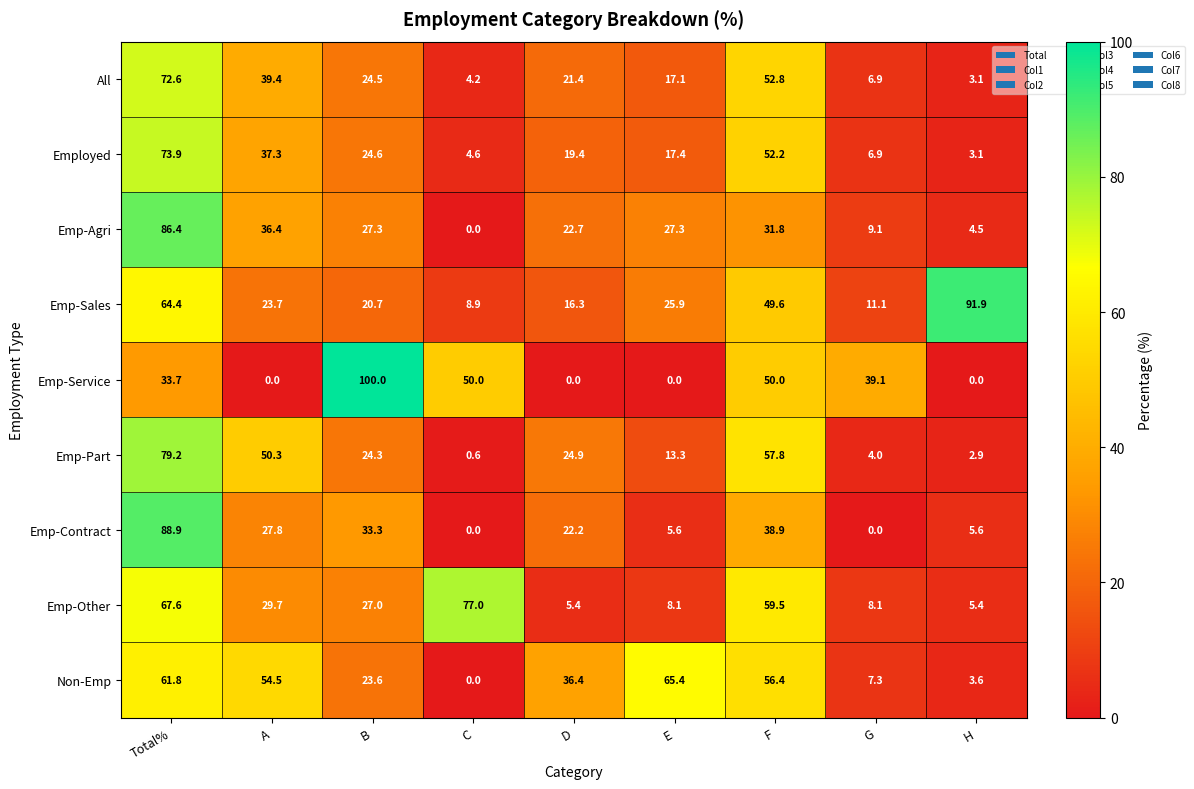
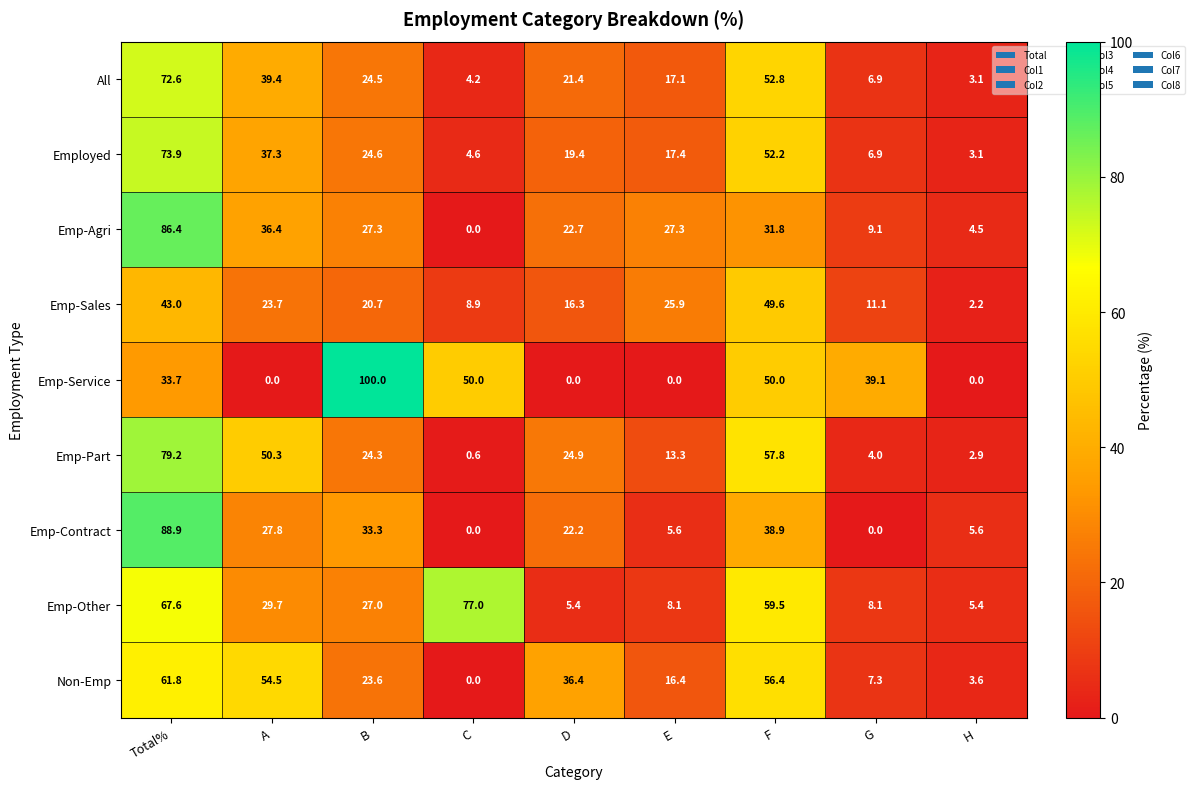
  {
    "All": {
      "Total%": 72.6,
      "A": 39.4,
      "B": 24.5,
      "C": 4.2,
      "D": 21.4,
      "E": 17.1,
      "F": 52.8,
      "G": 6.9,
      "H": 3.1
    },
    "Employed": {
      "Total%": 73.9,
      "A": 37.3,
      "B": 24.6,
      "C": 4.6,
      "D": 19.4,
      "E": 17.4,
      "F": 52.2,
      "G": 6.9,
      "H": 3.1
    },
    "Emp-Agri": {
      "Total%": 86.4,
      "A": 36.4,
      "B": 27.3,
      "C": 0.0,
      "D": 22.7,
      "E": 27.3,
      "F": 31.8,
      "G": 9.1,
      "H": 4.5
    },
    "Emp-Sales": {
-     "Total%": 64.4,
+     "Total%": 43.0,
      "A": 23.7,
      "B": 20.7,
      "C": 8.9,
      "D": 16.3,
      "E": 25.9,
      "F": 49.6,
      "G": 11.1,
-     "H": 91.9
+     "H": 2.2
    },
    "Emp-Service": {
      "Total%": 33.7,
      "A": 0.0,
      "B": 100.0,
      "C": 50.0,
      "D": 0.0,
      "E": 0.0,
      "F": 50.0,
      "G": 39.1,
      "H": 0.0
    },
    "Emp-Part": {
      "Total%": 79.2,
      "A": 50.3,
      "B": 24.3,
      "C": 0.6,
      "D": 24.9,
      "E": 13.3,
      "F": 57.8,
      "G": 4.0,
      "H": 2.9
    },
    "Emp-Contract": {
      "Total%": 88.9,
      "A": 27.8,
      "B": 33.3,
      "C": 0.0,
      "D": 22.2,
      "E": 5.6,
      "F": 38.9,
      "G": 0.0,
      "H": 5.6
    },
    "Emp-Other": {
      "Total%": 67.6,
      "A": 29.7,
      "B": 27.0,
      "C": 77.0,
      "D": 5.4,
      "E": 8.1,
      "F": 59.5,
      "G": 8.1,
      "H": 5.4
    },
    "Non-Emp": {
      "Total%": 61.8,
      "A": 54.5,
      "B": 23.6,
      "C": 0.0,
      "D": 36.4,
-     "E": 65.4,
+     "E": 16.4,
      "F": 56.4,
      "G": 7.3,
      "H": 3.6
    }
  }
